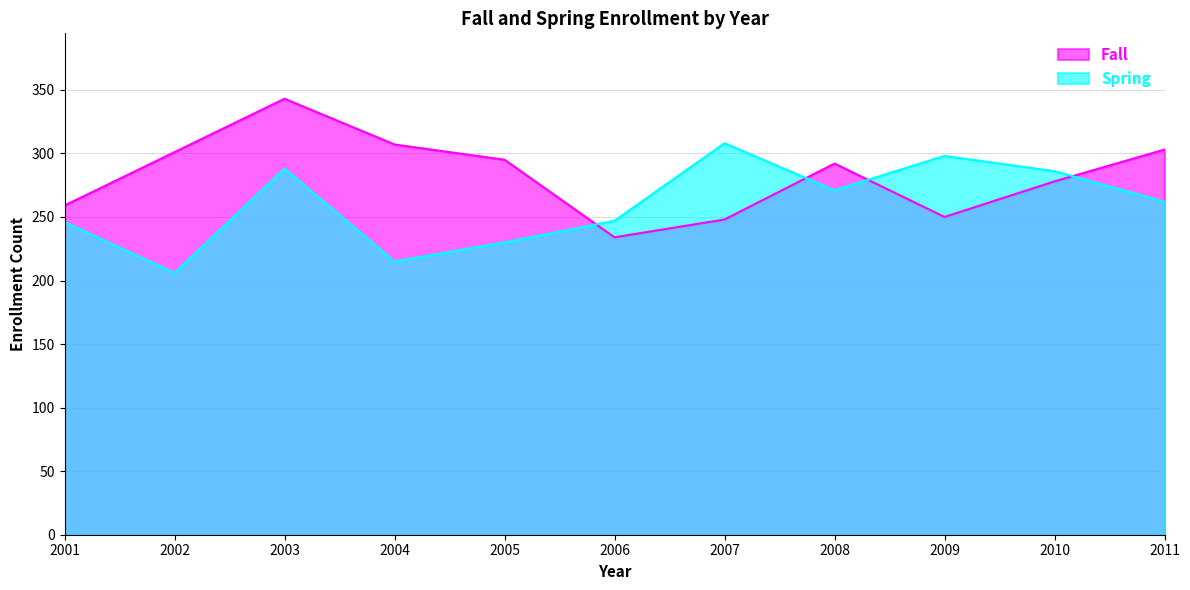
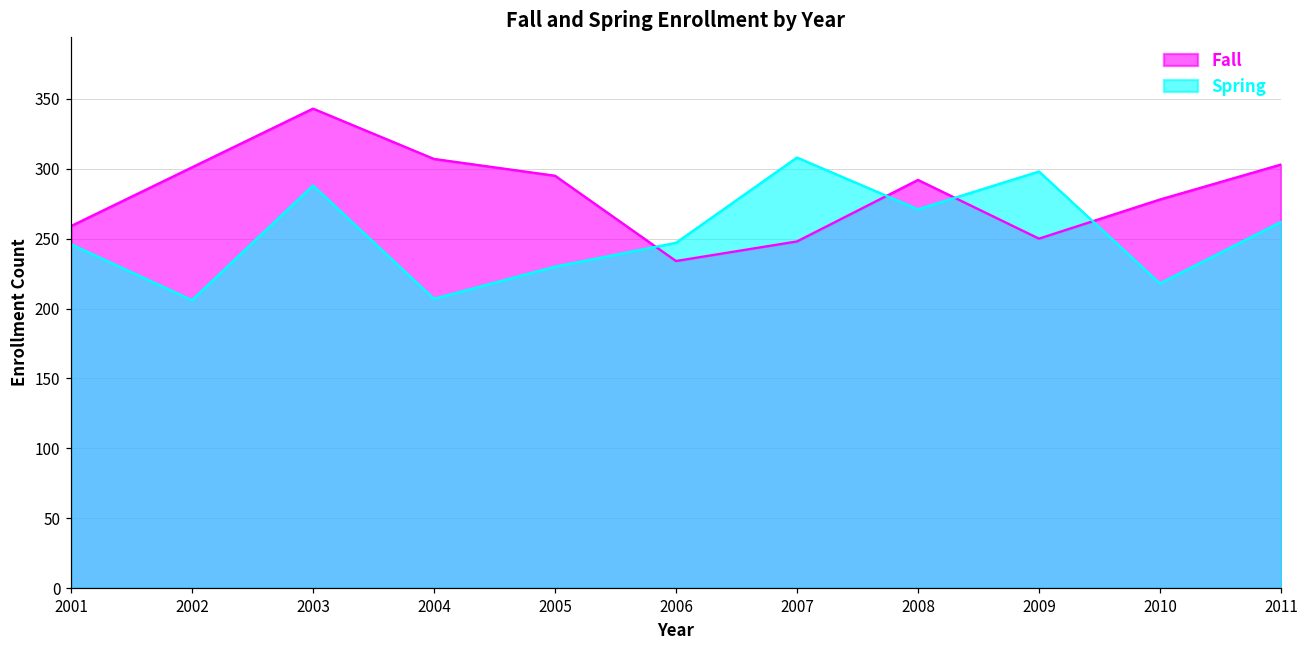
  {
    "Fall": {
      "2001": 259,
      "2002": 301,
      "2003": 343,
      "2004": 307,
      "2005": 295,
      "2006": 234,
      "2007": 248,
      "2008": 292,
      "2009": 250,
      "2010": 278,
      "2011": 303
    },
    "Spring": {
      "2001": 246,
      "2002": 206,
      "2003": 288,
-     "2004": 215,
+     "2004": 207,
      "2005": 230,
      "2006": 247,
      "2007": 308,
      "2008": 271,
      "2009": 298,
-     "2010": 286,
+     "2010": 218,
      "2011": 262
    }
  }
